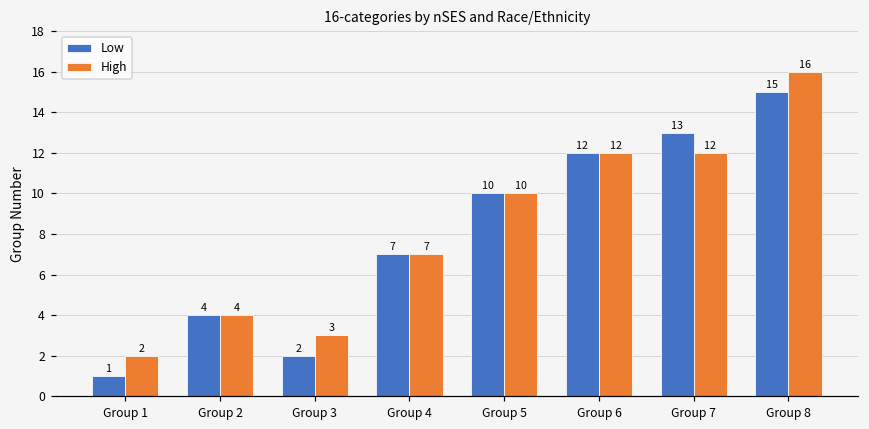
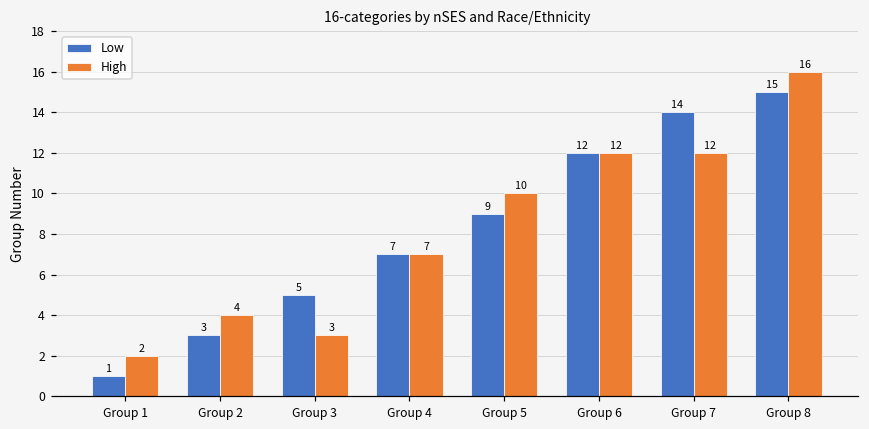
  {
    "Low": {
      "Group 1": 1,
-     "Group 2": 4,
-     "Group 3": 2,
+     "Group 2": 3,
+     "Group 3": 5,
      "Group 4": 7,
-     "Group 5": 10,
+     "Group 5": 9,
      "Group 6": 12,
-     "Group 7": 13,
+     "Group 7": 14,
      "Group 8": 15
    },
    "High": {
      "Group 1": 2,
      "Group 2": 4,
      "Group 3": 3,
      "Group 4": 7,
      "Group 5": 10,
      "Group 6": 12,
      "Group 7": 12,
      "Group 8": 16
    }
  }
